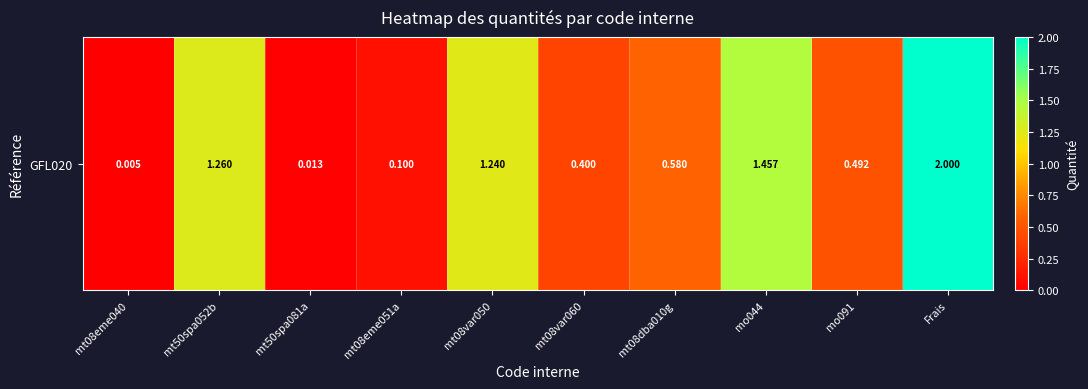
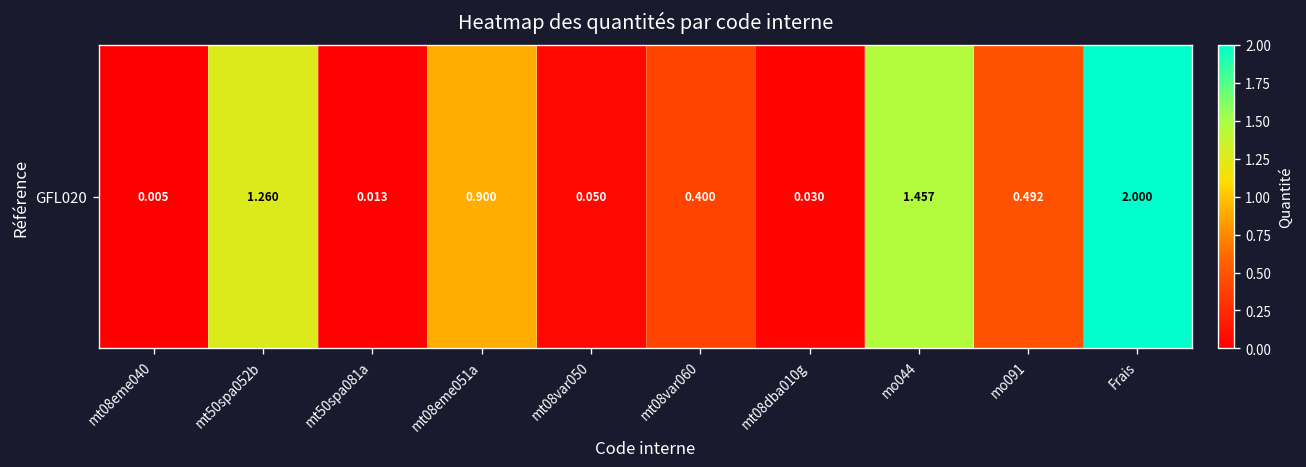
  {
    "GFL020": {
      "mt08eme040": 0.005,
      "mt50spa052b": 1.260,
      "mt50spa081a": 0.013,
-     "mt08eme051a": 0.100,
-     "mt08var050": 1.240,
+     "mt08eme051a": 0.900,
+     "mt08var050": 0.050,
      "mt08var060": 0.400,
-     "mt08dba010g": 0.580,
+     "mt08dba010g": 0.030,
      "mo044": 1.457,
      "mo091": 0.492,
      "Frais": 2.000
    }
  }
